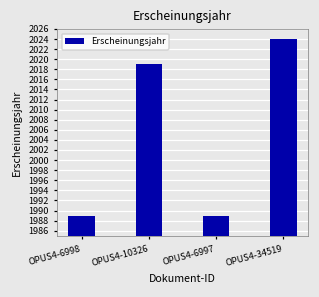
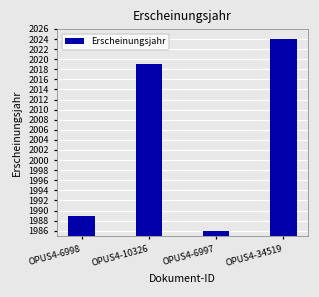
  {
    "OPUS4-6998": 1989,
    "OPUS4-10326": 2019,
-   "OPUS4-6997": 1989,
+   "OPUS4-6997": 1986,
    "OPUS4-34519": 2024
  }
